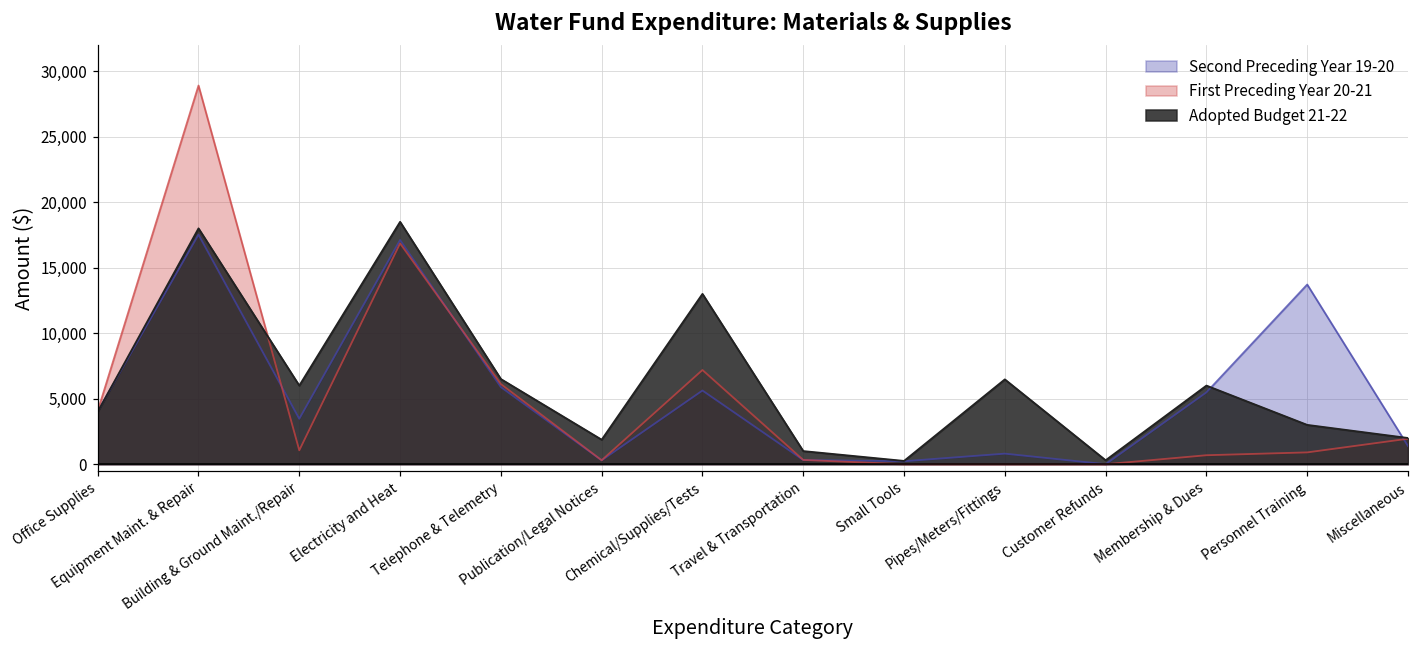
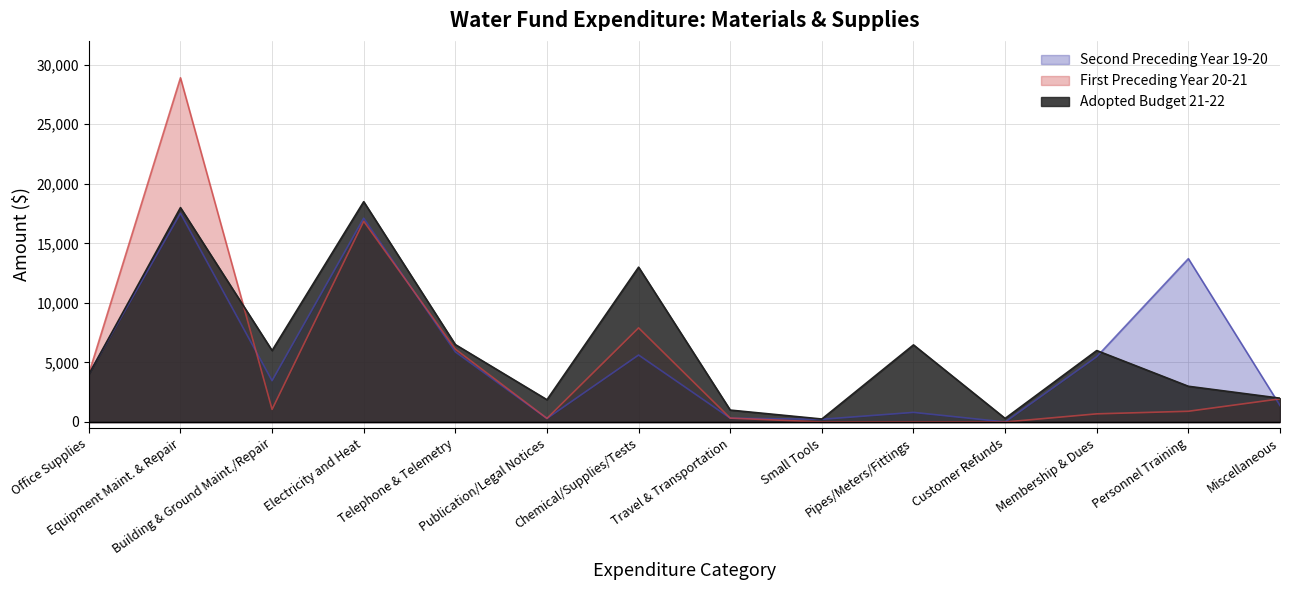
  {
    "Second Preceding Year 19-20": {
      "Equipment Maint. & Repair": "17,500",
      "Building & Ground Maint./Repair": "3,500",
      "Electricity and Heat": "17,100",
      "Telephone & Telemetry": "5,900",
      "Chemical/Supplies/Tests": "5,600",
      "Pipes/Meters/Fittings": "800",
      "Membership & Dues": "5,500",
      "Personnel Training": "13,700",
      "Miscellaneous": "1,400"
    },
    "First Preceding Year 20-21": {
      "Equipment Maint. & Repair": "28,900",
      "Building & Ground Maint./Repair": "1,100",
      "Electricity and Heat": "16,900",
      "Telephone & Telemetry": "6,100",
-     "Chemical/Supplies/Tests": "7,200",
+     "Chemical/Supplies/Tests": "7,900",
      "Small Tools": "0",
      "Pipes/Meters/Fittings": "0",
      "Membership & Dues": "700",
      "Personnel Training": "900"
    },
    "Adopted Budget 21-22": {
      "Equipment Maint. & Repair": "18,000",
      "Building & Ground Maint./Repair": "6,000",
      "Electricity and Heat": "18,500",
      "Telephone & Telemetry": "6,500",
      "Publication/Legal Notices": "1,900",
      "Chemical/Supplies/Tests": "13,000",
      "Travel & Transportation": "1,000",
      "Pipes/Meters/Fittings": "6,500",
      "Customer Refunds": "300",
      "Membership & Dues": "6,000",
      "Personnel Training": "3,000"
    }
  }
